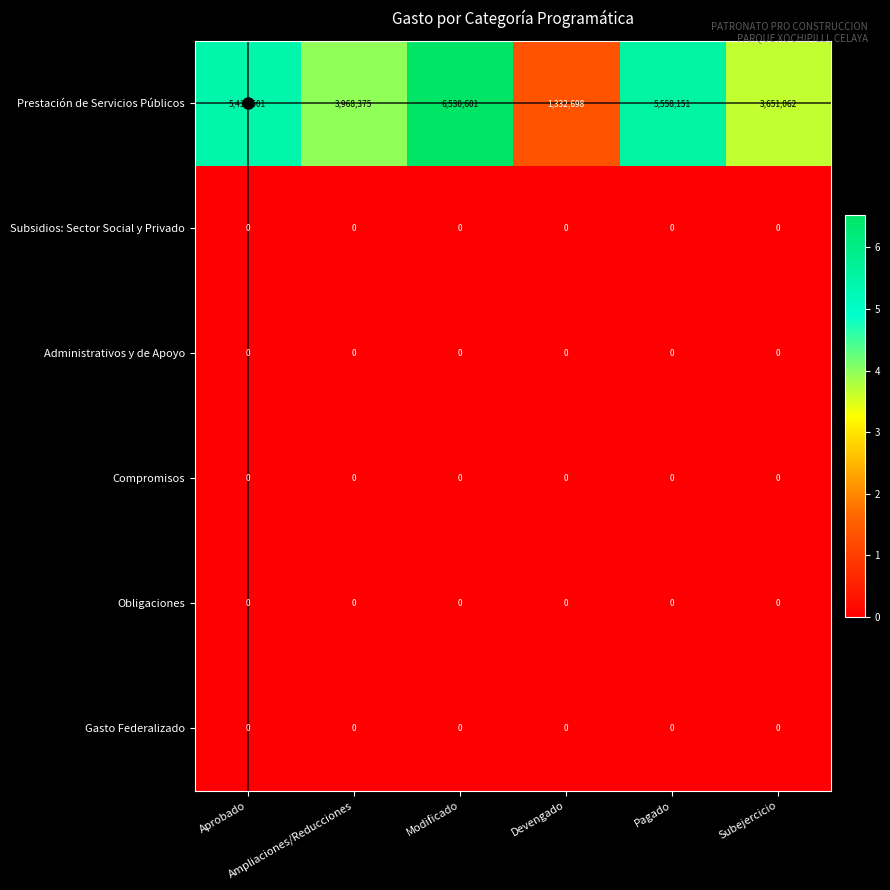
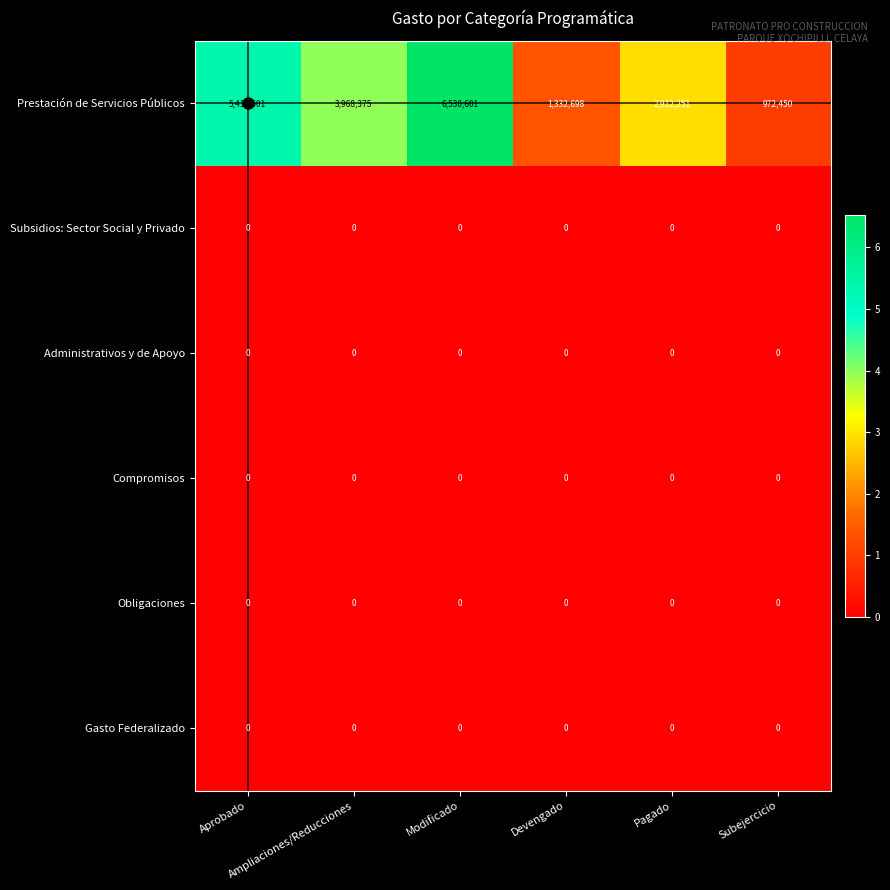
  {
    "Prestación de Servicios Públicos": {
      "Ampliaciones/Reducciones": "3,968,375",
      "Modificado": "6,530,601",
      "Devengado": "1,332,698",
-     "Pagado": "5,558,151",
-     "Subejercicio": "3,651,062"
+     "Pagado": "2,912,251",
+     "Subejercicio": "972,450"
    },
    "Subsidios: Sector Social y Privado": {
      "Aprobado": "0",
      "Ampliaciones/Reducciones": "0",
      "Modificado": "0",
      "Devengado": "0",
      "Pagado": "0",
      "Subejercicio": "0"
    },
    "Administrativos y de Apoyo": {
      "Aprobado": "0",
      "Ampliaciones/Reducciones": "0",
      "Modificado": "0",
      "Devengado": "0",
      "Pagado": "0",
      "Subejercicio": "0"
    },
    "Compromisos": {
      "Aprobado": "0",
      "Ampliaciones/Reducciones": "0",
      "Modificado": "0",
      "Devengado": "0",
      "Pagado": "0",
      "Subejercicio": "0"
    },
    "Obligaciones": {
      "Aprobado": "0",
      "Ampliaciones/Reducciones": "0",
      "Modificado": "0",
      "Devengado": "0",
      "Pagado": "0",
      "Subejercicio": "0"
    },
    "Gasto Federalizado": {
      "Aprobado": "0",
      "Ampliaciones/Reducciones": "0",
      "Modificado": "0",
      "Devengado": "0",
      "Pagado": "0",
      "Subejercicio": "0"
    }
  }
